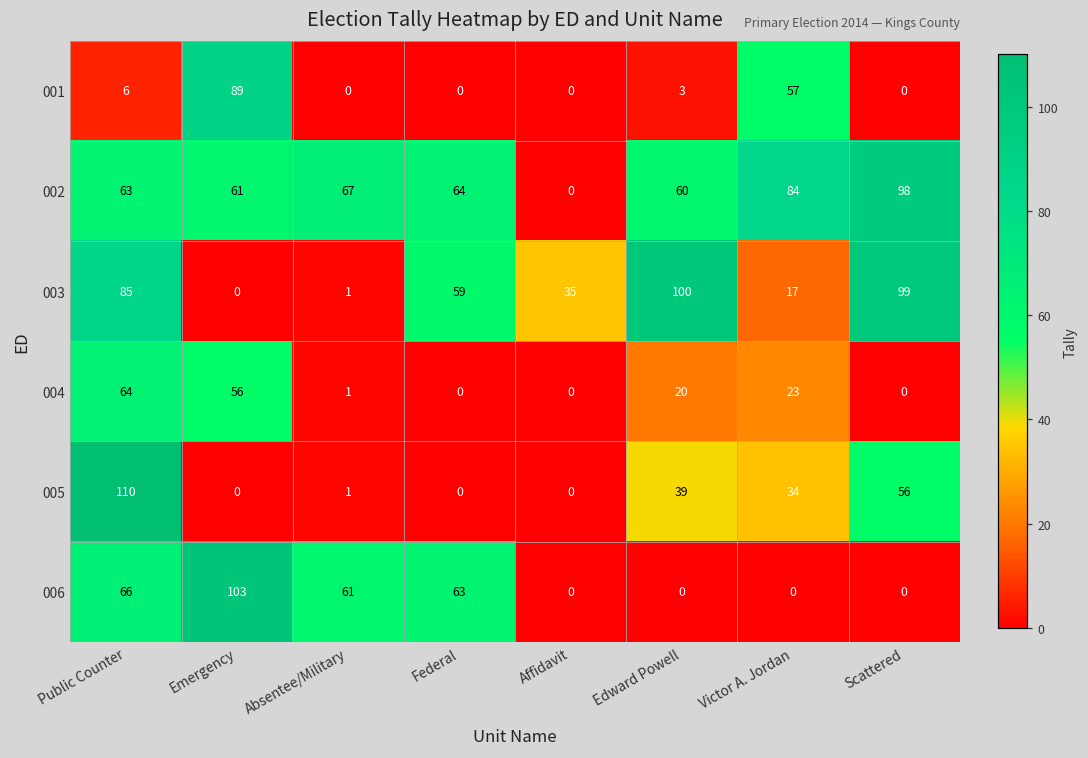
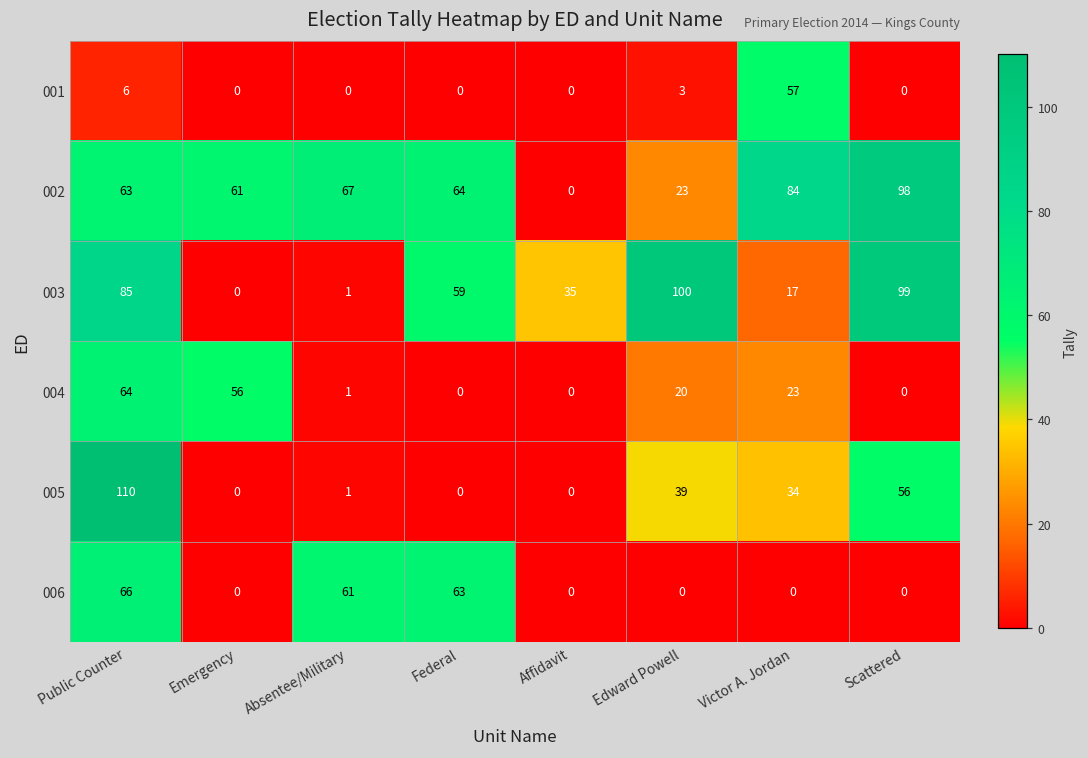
  {
    "001": {
      "Public Counter": 6,
-     "Emergency": 89,
+     "Emergency": 0,
      "Absentee/Military": 0,
      "Federal": 0,
      "Affidavit": 0,
      "Edward Powell": 3,
      "Victor A. Jordan": 57,
      "Scattered": 0
    },
    "002": {
      "Public Counter": 63,
      "Emergency": 61,
      "Absentee/Military": 67,
      "Federal": 64,
      "Affidavit": 0,
-     "Edward Powell": 60,
+     "Edward Powell": 23,
      "Victor A. Jordan": 84,
      "Scattered": 98
    },
    "003": {
      "Public Counter": 85,
      "Emergency": 0,
      "Absentee/Military": 1,
      "Federal": 59,
      "Affidavit": 35,
      "Edward Powell": 100,
      "Victor A. Jordan": 17,
      "Scattered": 99
    },
    "004": {
      "Public Counter": 64,
      "Emergency": 56,
      "Absentee/Military": 1,
      "Federal": 0,
      "Affidavit": 0,
      "Edward Powell": 20,
      "Victor A. Jordan": 23,
      "Scattered": 0
    },
    "005": {
      "Public Counter": 110,
      "Emergency": 0,
      "Absentee/Military": 1,
      "Federal": 0,
      "Affidavit": 0,
      "Edward Powell": 39,
      "Victor A. Jordan": 34,
      "Scattered": 56
    },
    "006": {
      "Public Counter": 66,
-     "Emergency": 103,
+     "Emergency": 0,
      "Absentee/Military": 61,
      "Federal": 63,
      "Affidavit": 0,
      "Edward Powell": 0,
      "Victor A. Jordan": 0,
      "Scattered": 0
    }
  }
